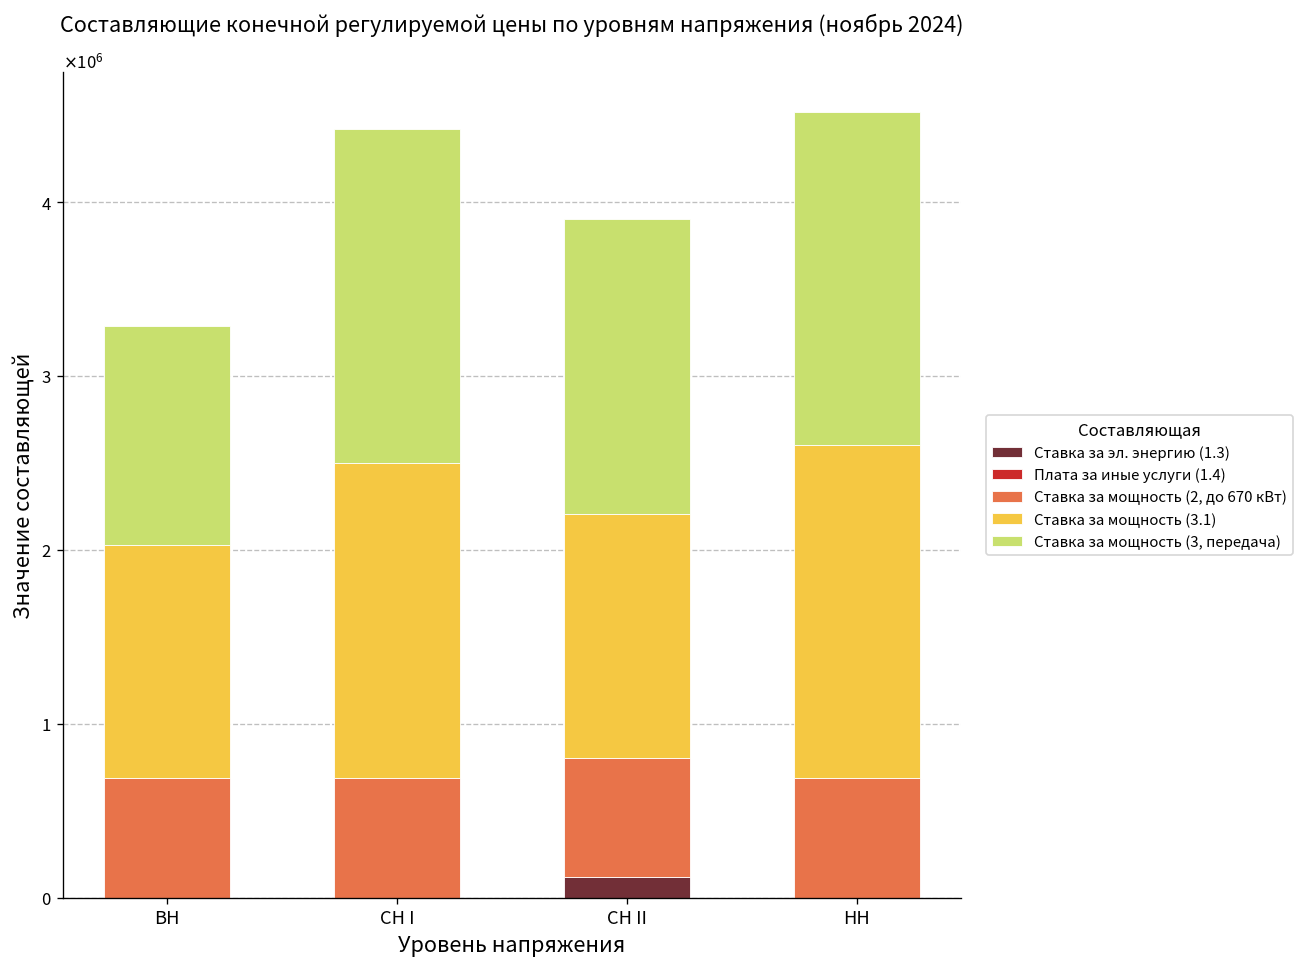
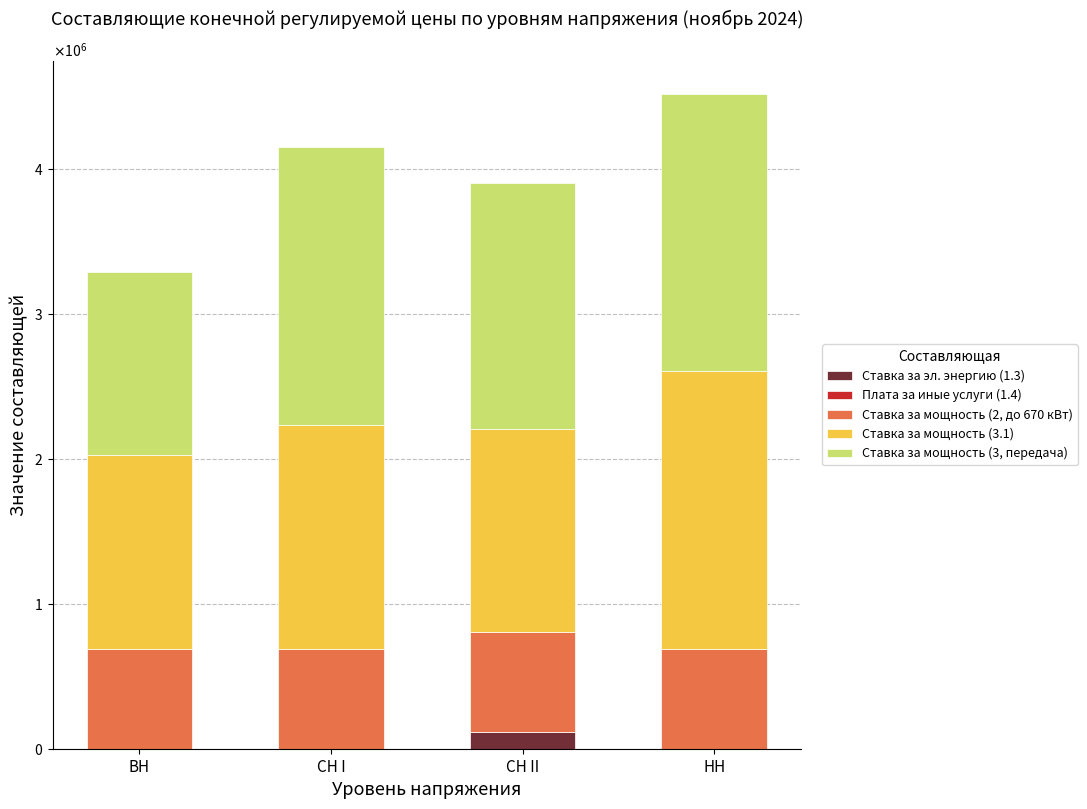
  {
    "Плата за иные услуги (1.4)": {
      "СН II": 120000
    },
    "Ставка за мощность (2, до 670 кВт)": {
      "ВН": 690000,
      "СН I": 690000,
      "СН II": 690000,
      "НН": 690000
    },
    "Ставка за мощность (3.1)": {
      "ВН": 1340000,
-     "СН I": 1810000,
+     "СН I": 1540000,
      "СН II": 1400000,
      "НН": 1920000
    },
    "Ставка за мощность (3, передача)": {
      "ВН": 1260000,
      "СН I": 1920000,
      "СН II": 1700000,
      "НН": 1920000
    }
  }
